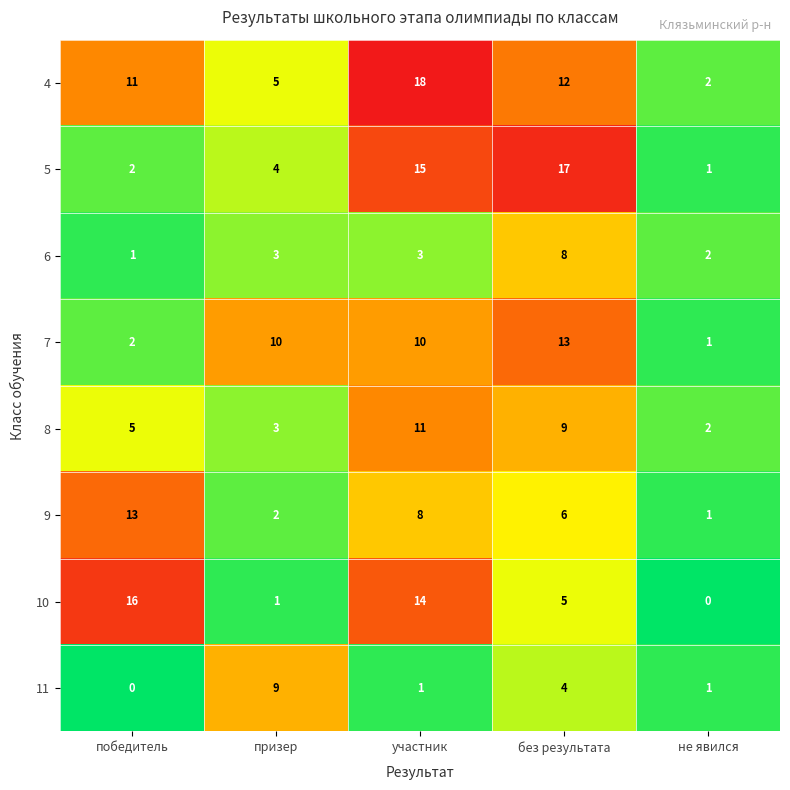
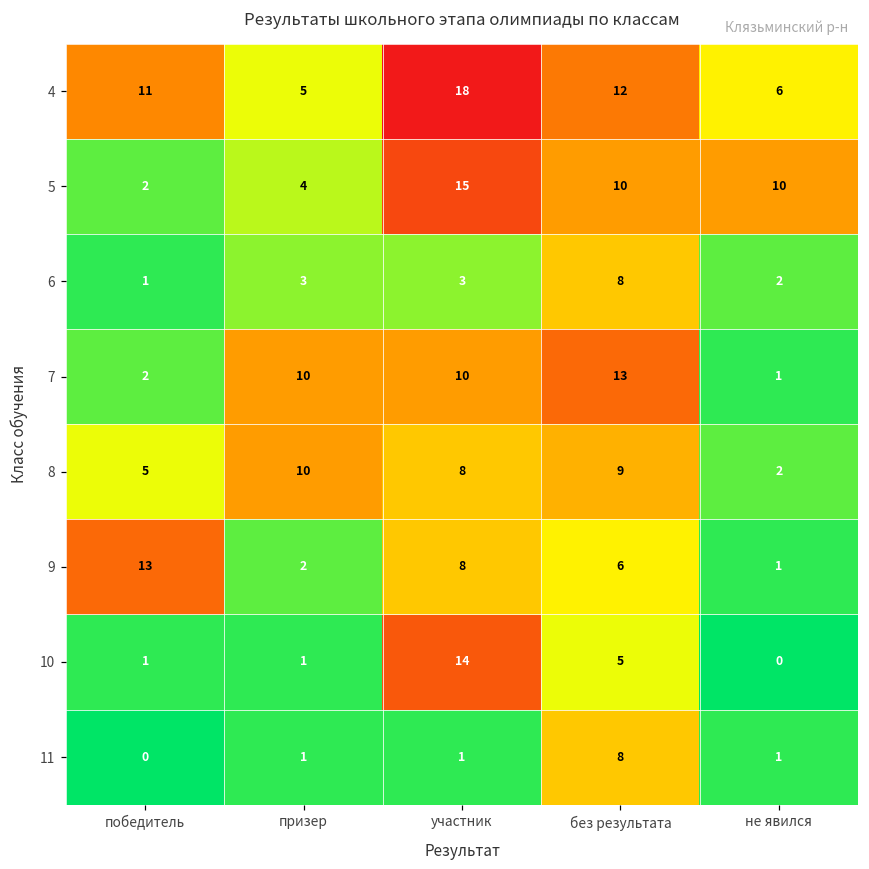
  {
    "4": {
      "победитель": 11,
      "призер": 5,
      "участник": 18,
      "без результата": 12,
-     "не явился": 2
+     "не явился": 6
    },
    "5": {
      "победитель": 2,
      "призер": 4,
      "участник": 15,
-     "без результата": 17,
-     "не явился": 1
+     "без результата": 10,
+     "не явился": 10
    },
    "6": {
      "победитель": 1,
      "призер": 3,
      "участник": 3,
      "без результата": 8,
      "не явился": 2
    },
    "7": {
      "победитель": 2,
      "призер": 10,
      "участник": 10,
      "без результата": 13,
      "не явился": 1
    },
    "8": {
      "победитель": 5,
-     "призер": 3,
-     "участник": 11,
+     "призер": 10,
+     "участник": 8,
      "без результата": 9,
      "не явился": 2
    },
    "9": {
      "победитель": 13,
      "призер": 2,
      "участник": 8,
      "без результата": 6,
      "не явился": 1
    },
    "10": {
-     "победитель": 16,
+     "победитель": 1,
      "призер": 1,
      "участник": 14,
      "без результата": 5,
      "не явился": 0
    },
    "11": {
      "победитель": 0,
-     "призер": 9,
+     "призер": 1,
      "участник": 1,
-     "без результата": 4,
+     "без результата": 8,
      "не явился": 1
    }
  }
